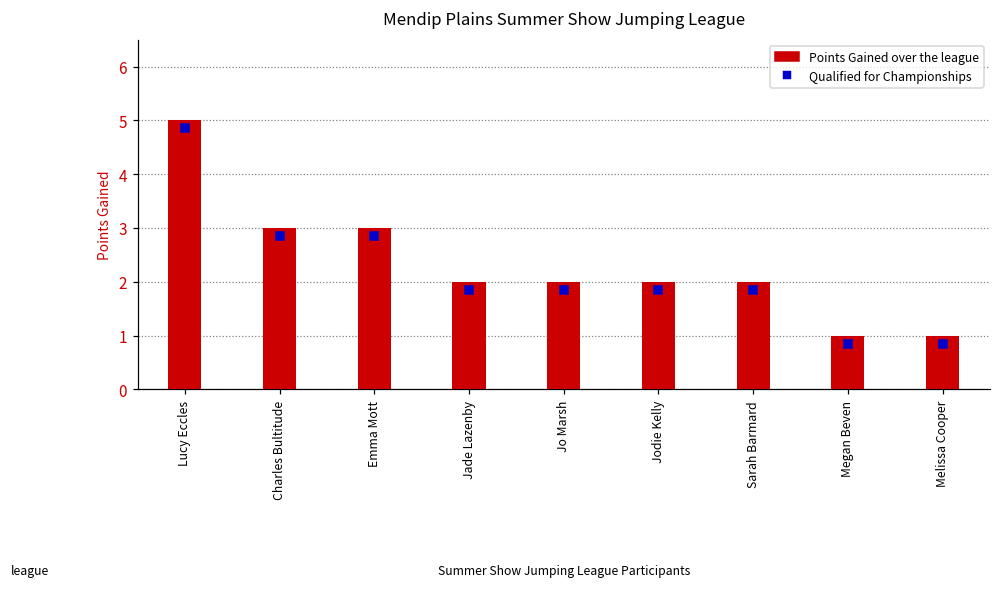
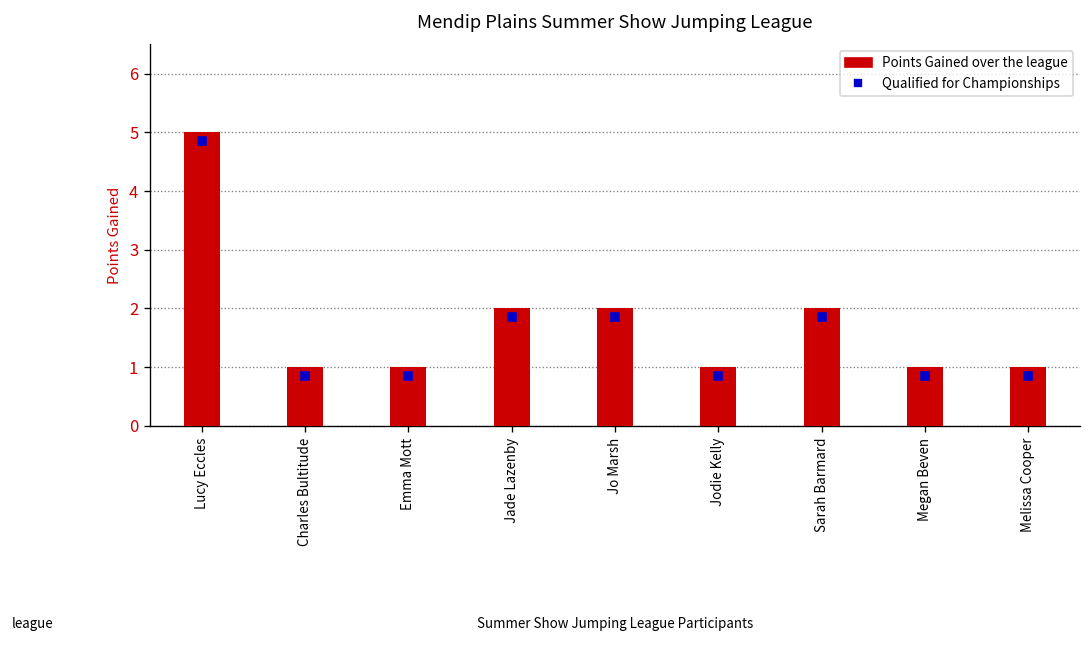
  {
    "Points Gained over the league": {
      "Lucy Eccles": 5,
-     "Charles Bultitude": 3,
-     "Emma Mott": 3,
+     "Charles Bultitude": 1,
+     "Emma Mott": 1,
      "Jade Lazenby": 2,
      "Jo Marsh": 2,
-     "Jodie Kelly": 2,
+     "Jodie Kelly": 1,
      "Sarah Barmard": 2,
      "Megan Beven": 1,
      "Melissa Cooper": 1
    }
  }
